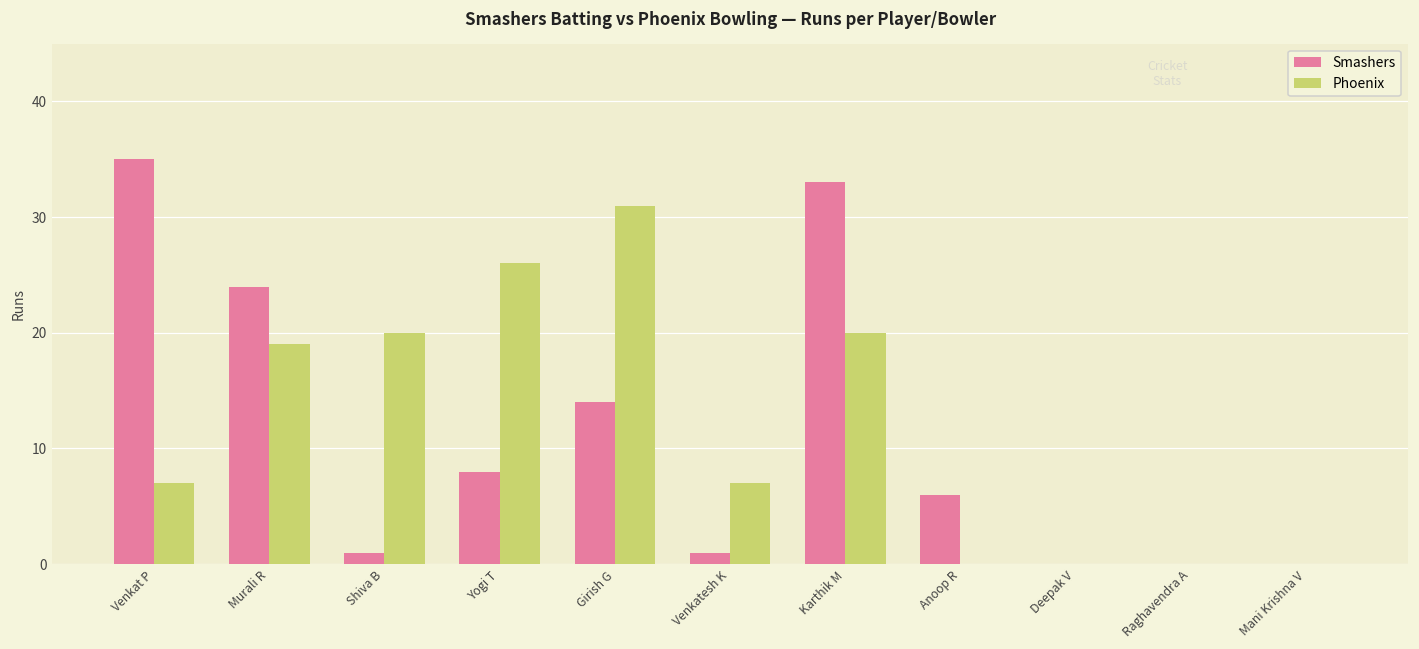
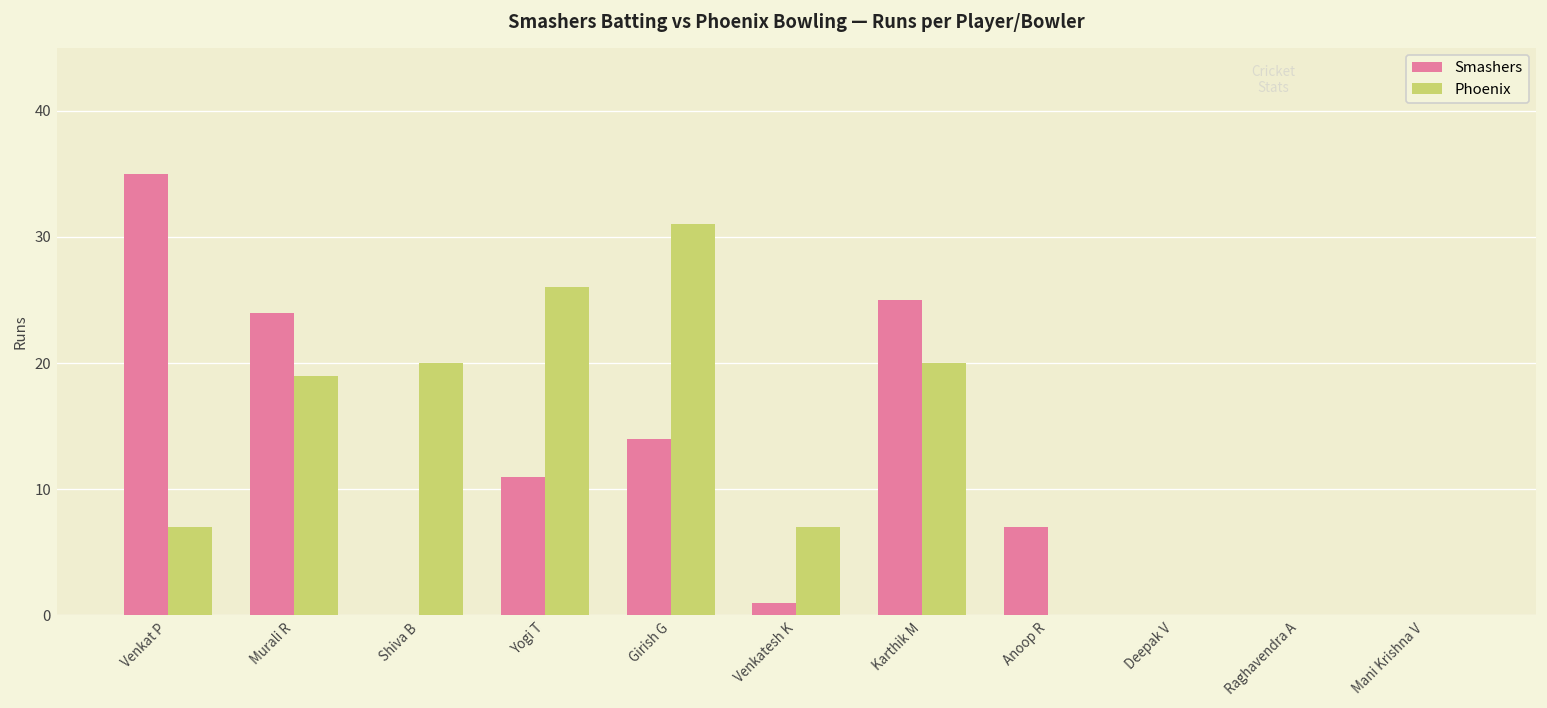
  {
    "Smashers": {
      "Venkat P": 35,
      "Murali R": 24,
-     "Shiva B": 1,
-     "Yogi T": 8,
+     "Shiva B": 0,
+     "Yogi T": 11,
      "Girish G": 14,
      "Venkatesh K": 1,
-     "Karthik M": 33,
-     "Anoop R": 6,
+     "Karthik M": 25,
+     "Anoop R": 7,
      "Deepak V": 0,
      "Raghavendra A": 0,
      "Mani Krishna V": 0
    },
    "Phoenix": {
      "Venkat P": 7,
      "Murali R": 19,
      "Shiva B": 20,
      "Yogi T": 26,
      "Girish G": 31,
      "Venkatesh K": 7,
      "Karthik M": 20,
      "Anoop R": 0,
      "Deepak V": 0,
      "Raghavendra A": 0,
      "Mani Krishna V": 0
    }
  }
